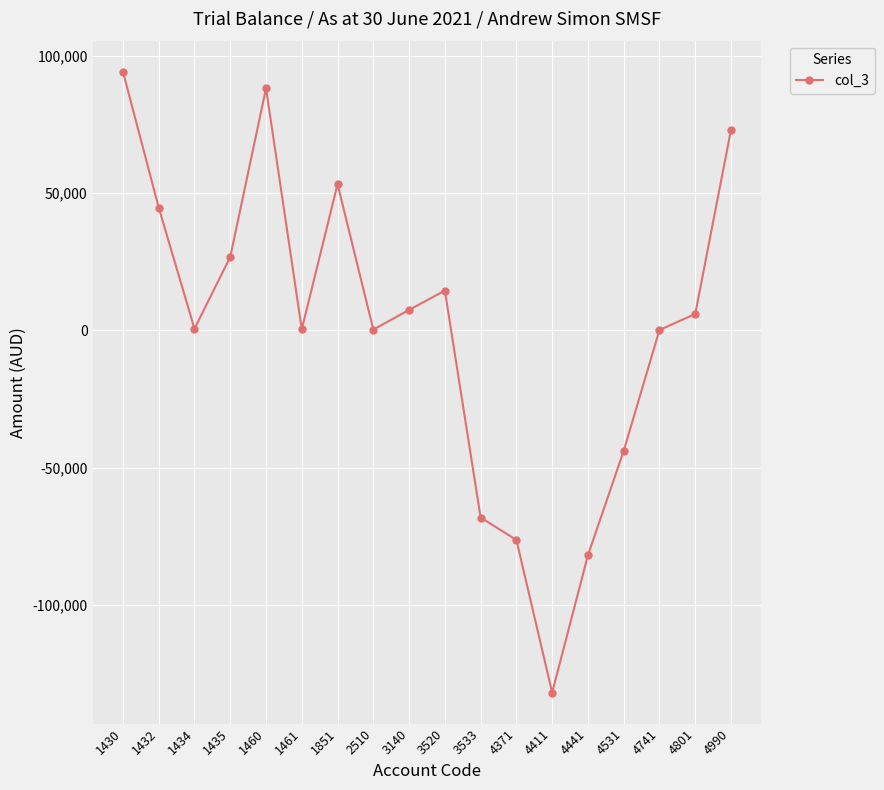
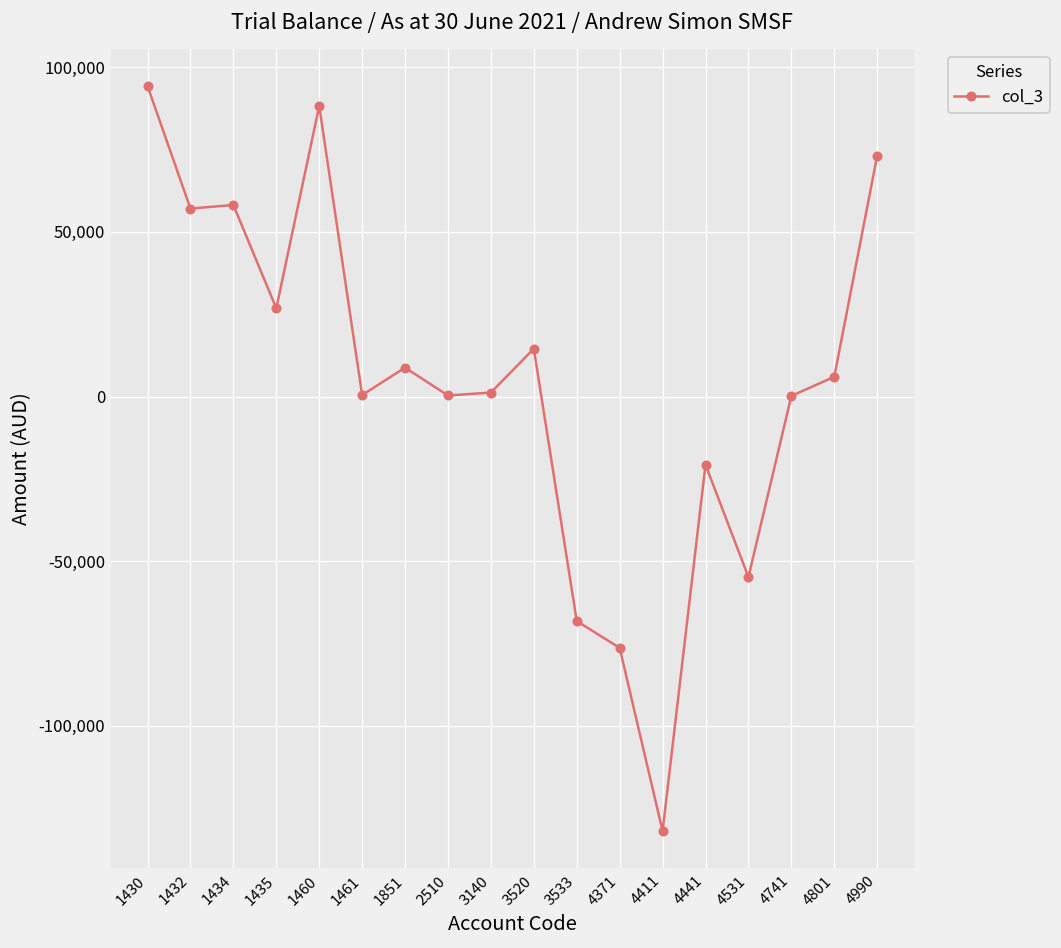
  {
    "1430": "94,000",
-   "1432": "45,000",
-   "1434": "1,000",
+   "1432": "57,000",
+   "1434": "58,000",
    "1435": "27,000",
    "1460": "88,000",
    "1461": "0",
-   "1851": "53,000",
+   "1851": "9,000",
    "2510": "0",
-   "3140": "8,000",
+   "3140": "1,000",
    "3520": "15,000",
    "3533": "-68,000",
    "4371": "-76,000",
    "4411": "-132,000",
-   "4441": "-82,000",
-   "4531": "-44,000",
+   "4441": "-21,000",
+   "4531": "-55,000",
    "4741": "0",
    "4801": "6,000",
    "4990": "73,000"
  }
